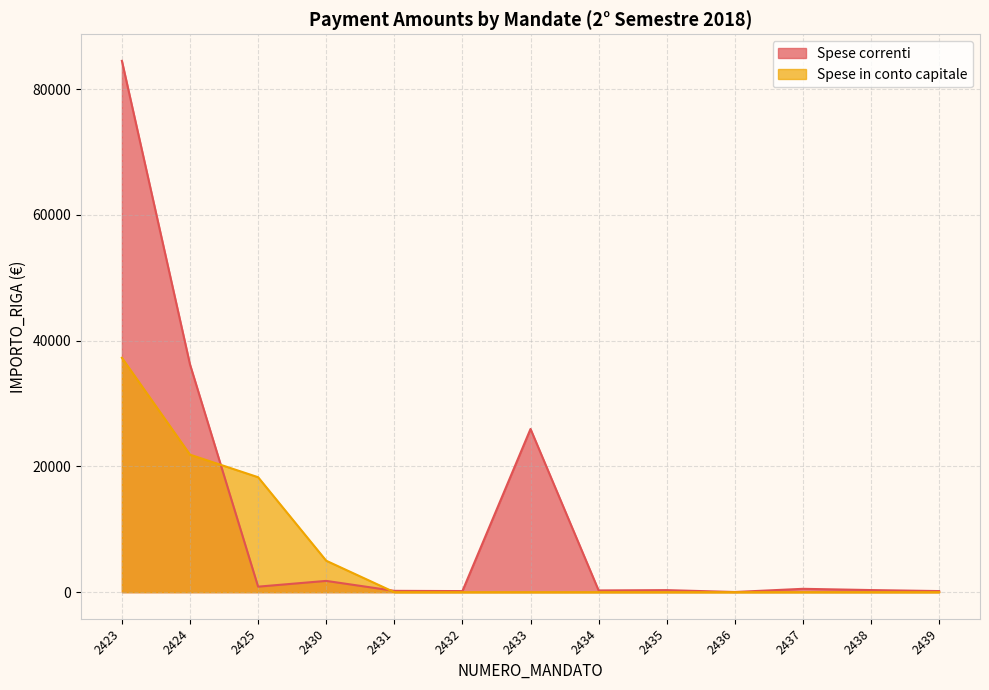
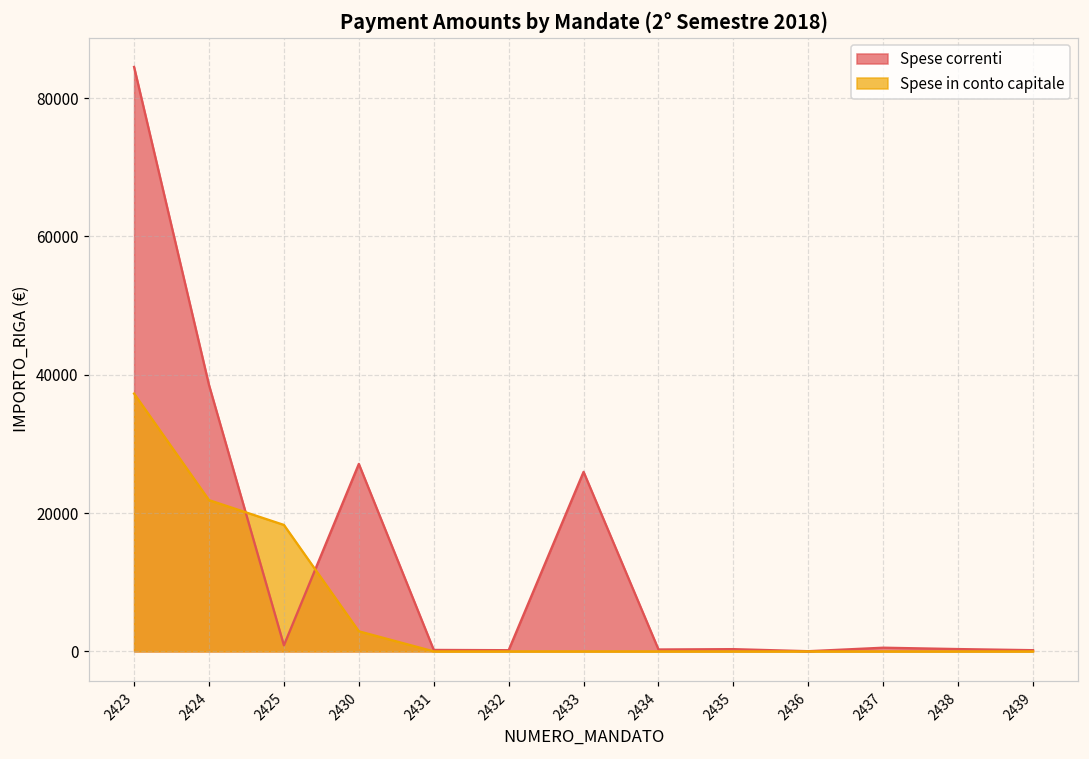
  {
    "Spese correnti": {
      "2423": 84000,
-     "2424": 36000,
+     "2424": 39000,
      "2425": 1000,
-     "2430": 2000,
+     "2430": 27000,
      "2433": 26000,
      "2437": 1000
    },
    "Spese in conto capitale": {
      "2423": 37000,
      "2424": 22000,
      "2425": 18000,
-     "2430": 5000,
+     "2430": 3000,
      "2433": 0,
      "2437": 0
    }
  }
